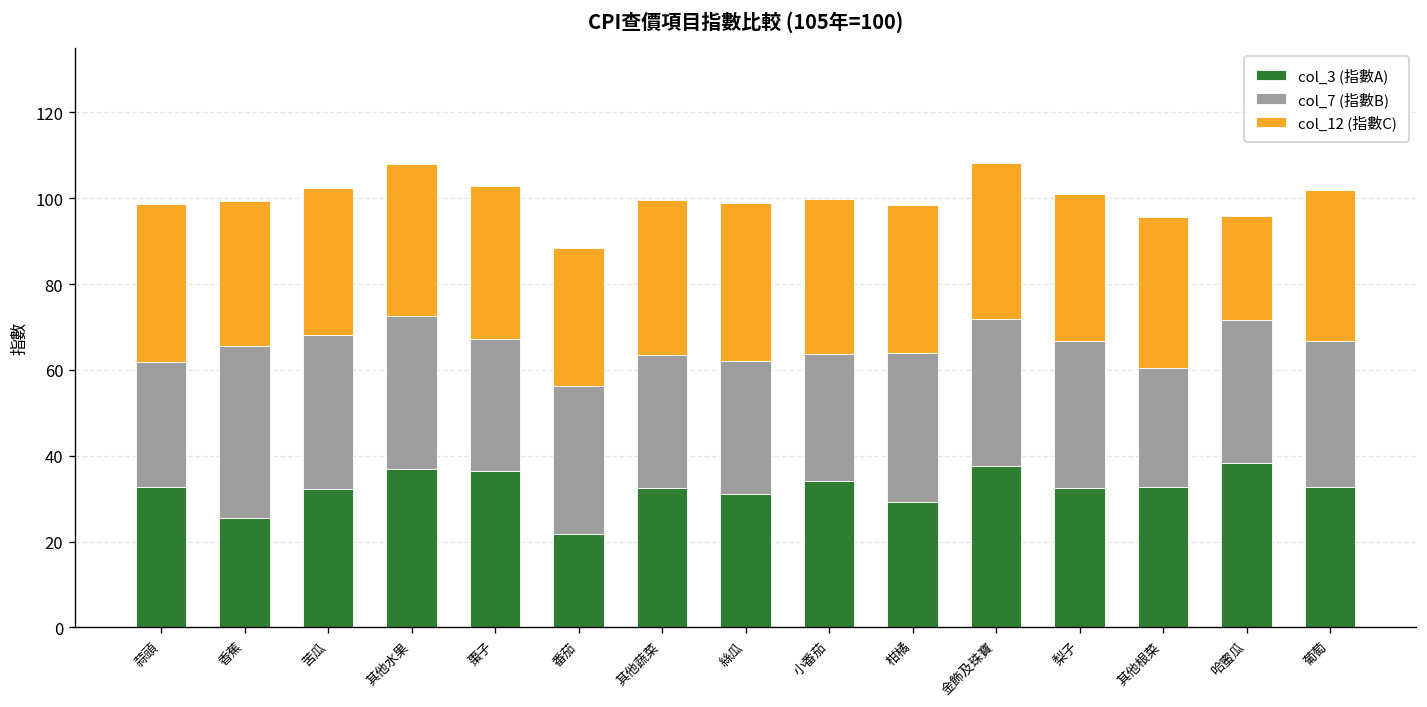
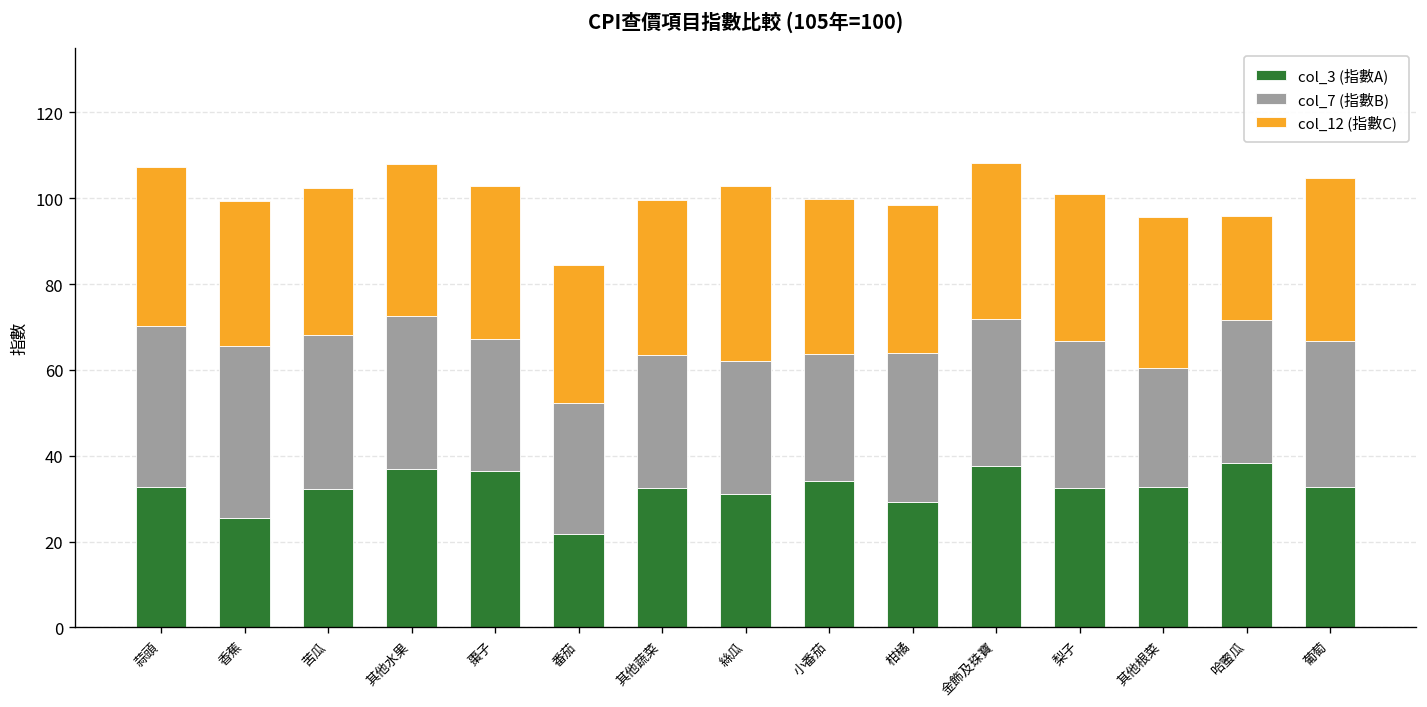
  {
    "col_3 (指數A)": {
      "蒜頭": 33,
      "香蕉": 26,
      "苦瓜": 32,
      "其他水果": 37,
      "棗子": 36,
      "番茄": 22,
      "其他蔬菜": 33,
      "絲瓜": 31,
      "小番茄": 34,
      "柑橘": 29,
      "金飾及珠寶": 38,
      "梨子": 33,
      "其他根菜": 33,
      "哈蜜瓜": 38,
      "葡萄": 33
    },
    "col_7 (指數B)": {
-     "蒜頭": 29,
+     "蒜頭": 38,
      "香蕉": 40,
      "苦瓜": 36,
      "其他水果": 36,
      "棗子": 31,
-     "番茄": 34,
+     "番茄": 31,
      "其他蔬菜": 31,
      "絲瓜": 31,
      "小番茄": 30,
      "柑橘": 35,
      "金飾及珠寶": 34,
      "梨子": 34,
      "其他根菜": 28,
      "哈蜜瓜": 33,
      "葡萄": 34
    },
    "col_12 (指數C)": {
      "蒜頭": 37,
      "香蕉": 34,
      "苦瓜": 34,
      "其他水果": 35,
      "棗子": 36,
      "番茄": 32,
      "其他蔬菜": 36,
-     "絲瓜": 37,
+     "絲瓜": 41,
      "小番茄": 36,
      "柑橘": 34,
      "金飾及珠寶": 37,
      "梨子": 34,
      "其他根菜": 35,
      "哈蜜瓜": 24,
-     "葡萄": 35
+     "葡萄": 38
    }
  }
